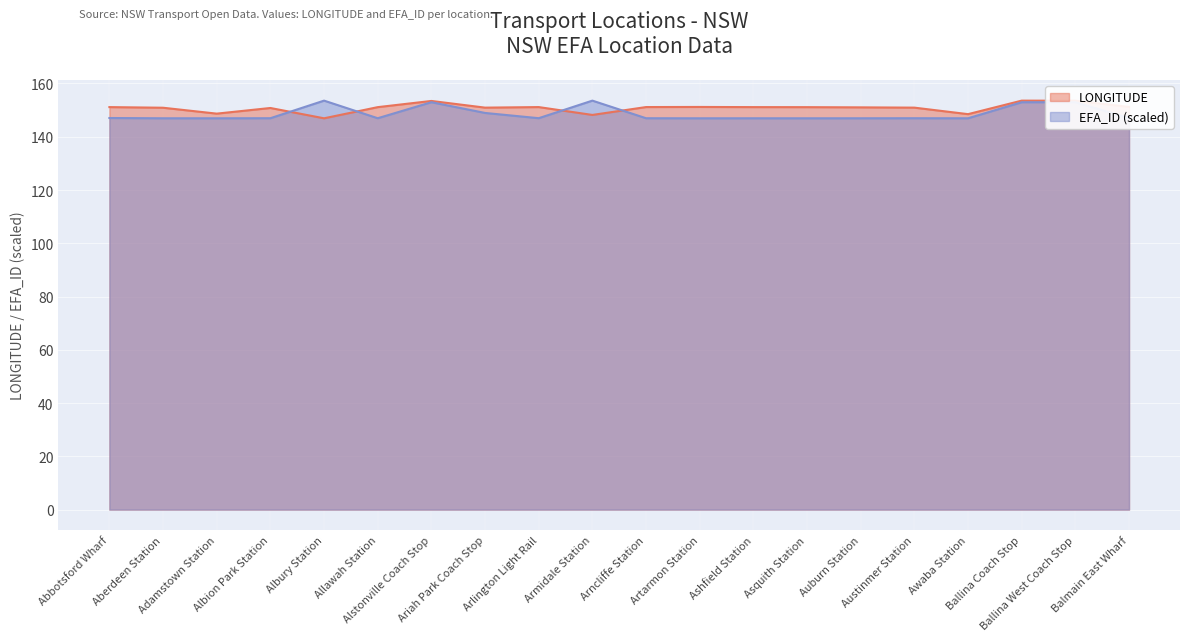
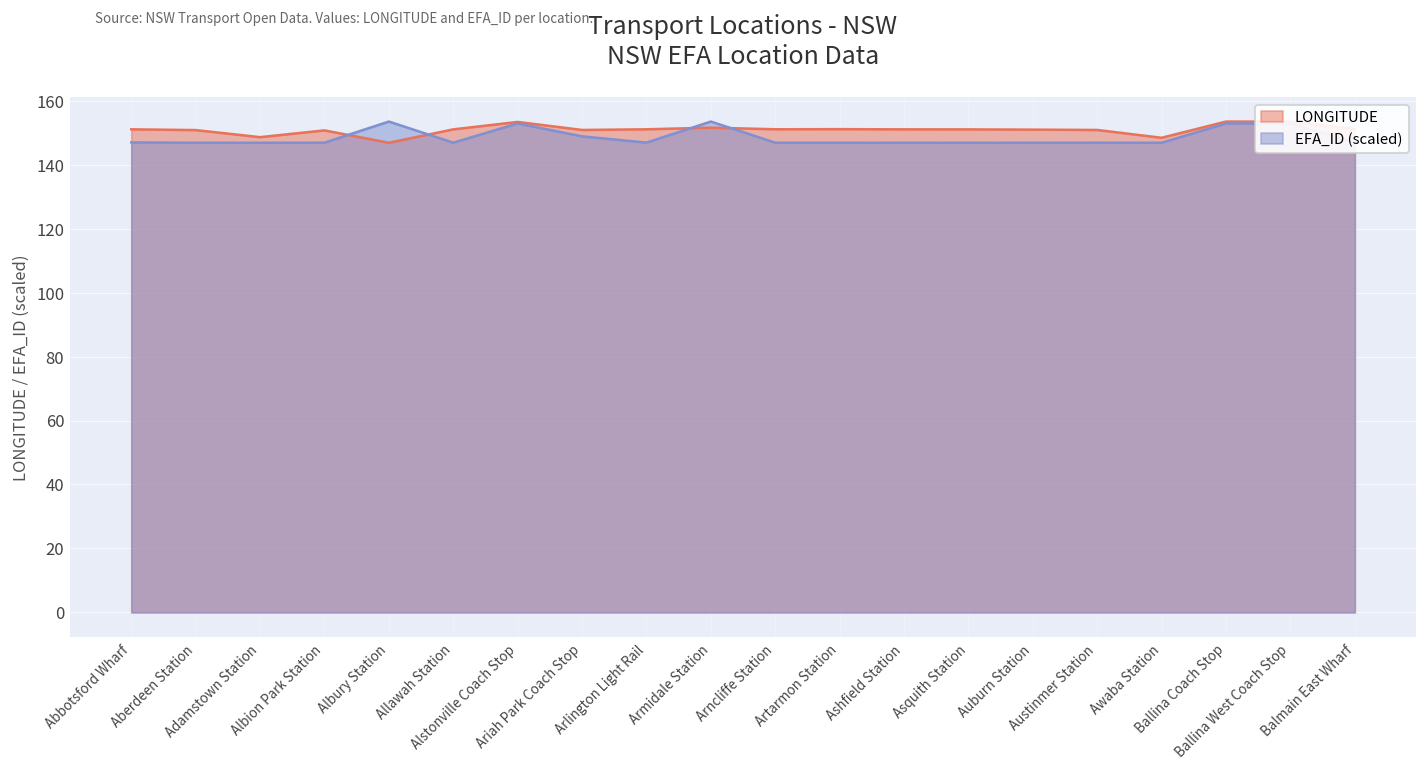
  {
    "LONGITUDE": {
      "Abbotsford Wharf": 151,
      "Aberdeen Station": 151,
      "Adamstown Station": 149,
      "Albion Park Station": 151,
      "Albury Station": 147,
      "Allawah Station": 151,
      "Ariah Park Coach Stop": 151,
      "Arlington Light Rail": 151,
-     "Armidale Station": 148,
+     "Armidale Station": 152,
      "Arncliffe Station": 151,
      "Artarmon Station": 151,
      "Ashfield Station": 151,
      "Asquith Station": 151,
      "Auburn Station": 151,
      "Austinmer Station": 151,
      "Awaba Station": 148
    },
    "EFA_ID (scaled)": {
      "Abbotsford Wharf": 147,
      "Aberdeen Station": 147,
      "Adamstown Station": 147,
      "Albion Park Station": 147,
      "Albury Station": 154,
      "Allawah Station": 147,
      "Ariah Park Coach Stop": 149,
      "Arlington Light Rail": 147,
      "Armidale Station": 154,
      "Arncliffe Station": 147,
      "Artarmon Station": 147,
      "Ashfield Station": 147,
      "Asquith Station": 147,
      "Auburn Station": 147,
      "Austinmer Station": 147,
      "Awaba Station": 147
    }
  }
